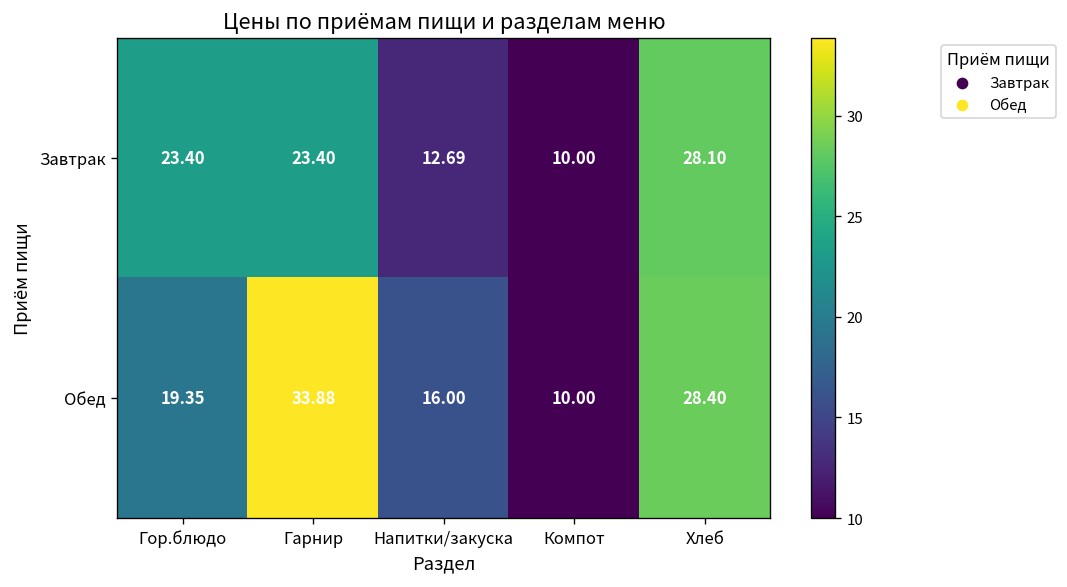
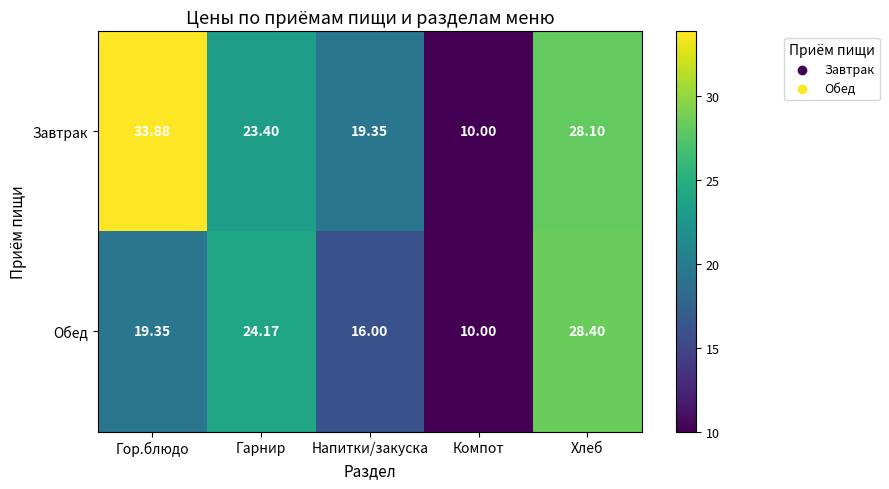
  {
    "Завтрак": {
-     "Гор.блюдо": 23.40,
+     "Гор.блюдо": 33.88,
      "Гарнир": 23.40,
-     "Напитки/закуска": 12.69,
+     "Напитки/закуска": 19.35,
      "Компот": 10.00,
      "Хлеб": 28.10
    },
    "Обед": {
      "Гор.блюдо": 19.35,
-     "Гарнир": 33.88,
+     "Гарнир": 24.17,
      "Напитки/закуска": 16.00,
      "Компот": 10.00,
      "Хлеб": 28.40
    }
  }
